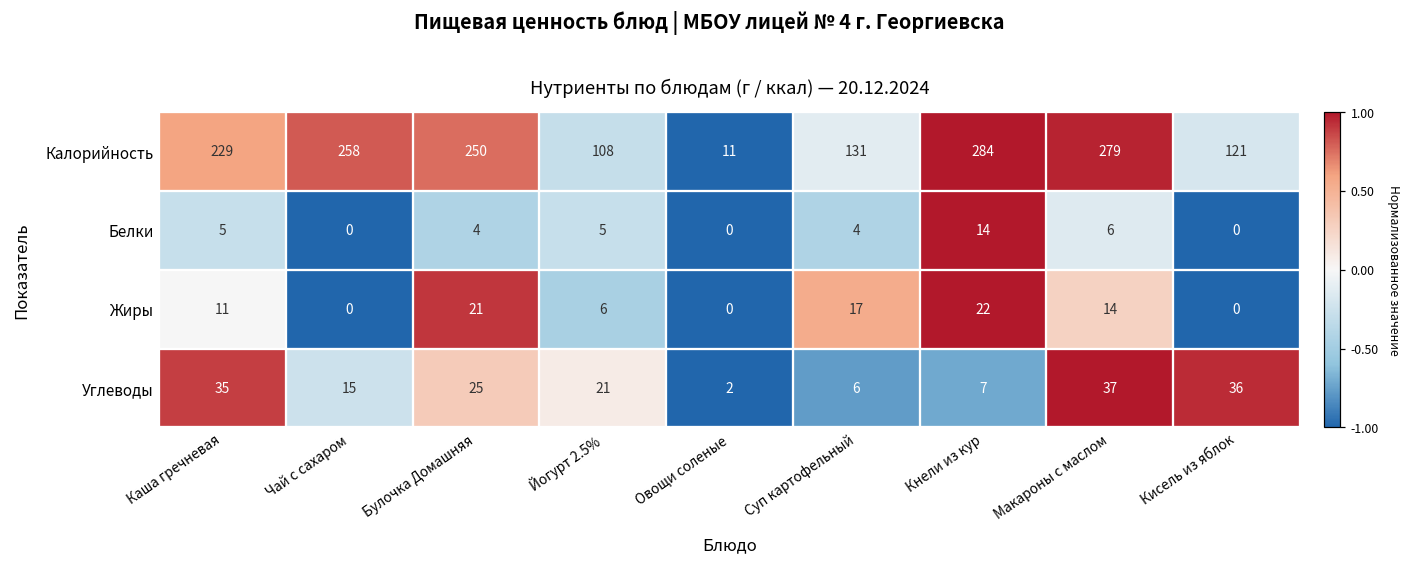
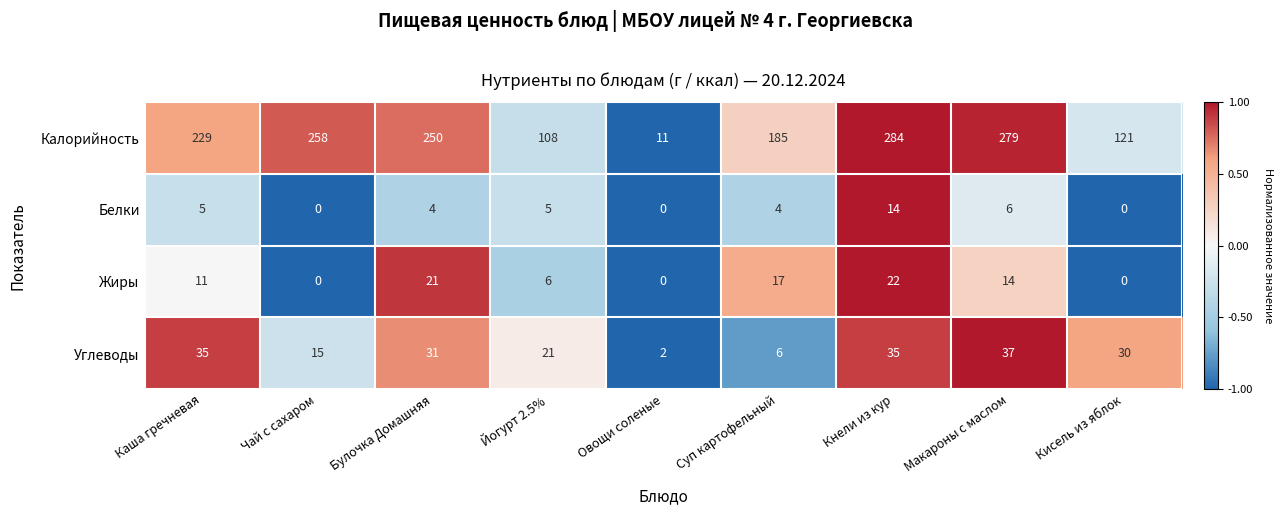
  {
    "Калорийность": {
      "Каша гречневая": 229,
      "Чай с сахаром": 258,
      "Булочка Домашняя": 250,
      "Йогурт 2.5%": 108,
      "Овощи соленые": 11,
-     "Суп картофельный": 131,
+     "Суп картофельный": 185,
      "Кнели из кур": 284,
      "Макароны с маслом": 279,
      "Кисель из яблок": 121
    },
    "Белки": {
      "Каша гречневая": 5,
      "Чай с сахаром": 0,
      "Булочка Домашняя": 4,
      "Йогурт 2.5%": 5,
      "Овощи соленые": 0,
      "Суп картофельный": 4,
      "Кнели из кур": 14,
      "Макароны с маслом": 6,
      "Кисель из яблок": 0
    },
    "Жиры": {
      "Каша гречневая": 11,
      "Чай с сахаром": 0,
      "Булочка Домашняя": 21,
      "Йогурт 2.5%": 6,
      "Овощи соленые": 0,
      "Суп картофельный": 17,
      "Кнели из кур": 22,
      "Макароны с маслом": 14,
      "Кисель из яблок": 0
    },
    "Углеводы": {
      "Каша гречневая": 35,
      "Чай с сахаром": 15,
-     "Булочка Домашняя": 25,
+     "Булочка Домашняя": 31,
      "Йогурт 2.5%": 21,
      "Овощи соленые": 2,
      "Суп картофельный": 6,
-     "Кнели из кур": 7,
+     "Кнели из кур": 35,
      "Макароны с маслом": 37,
-     "Кисель из яблок": 36
+     "Кисель из яблок": 30
    }
  }
